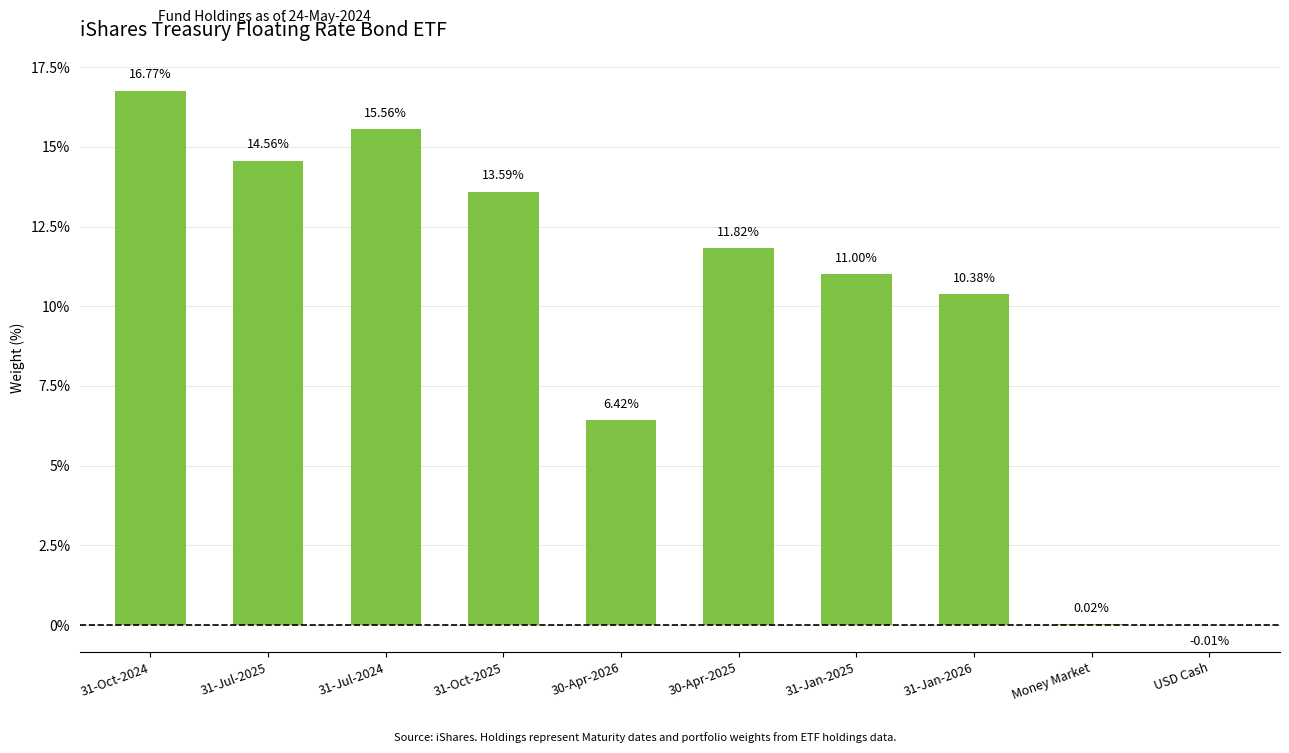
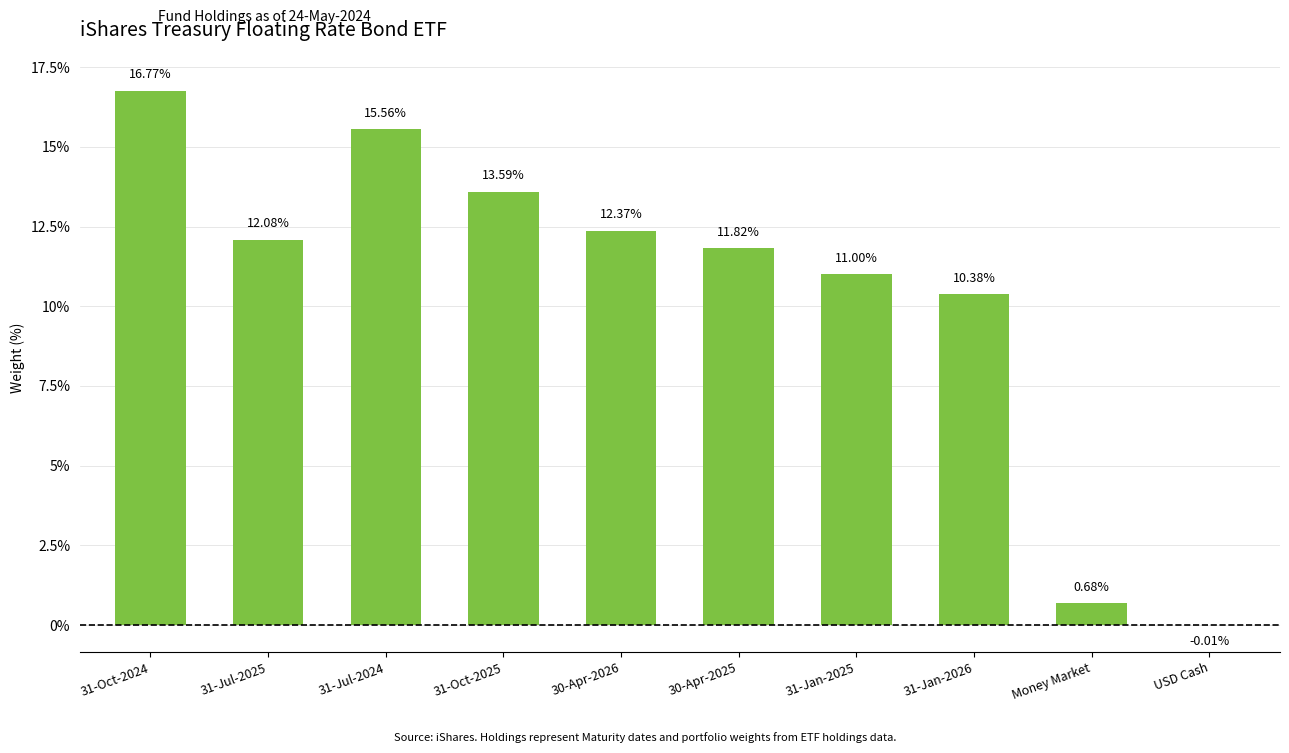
  {
    "31-Oct-2024": "16.77%",
-   "31-Jul-2025": "14.56%",
+   "31-Jul-2025": "12.08%",
    "31-Jul-2024": "15.56%",
    "31-Oct-2025": "13.59%",
-   "30-Apr-2026": "6.42%",
+   "30-Apr-2026": "12.37%",
    "30-Apr-2025": "11.82%",
    "31-Jan-2025": "11.00%",
    "31-Jan-2026": "10.38%",
-   "Money Market": "0.02%",
+   "Money Market": "0.68%",
    "USD Cash": "-0.01%"
  }
